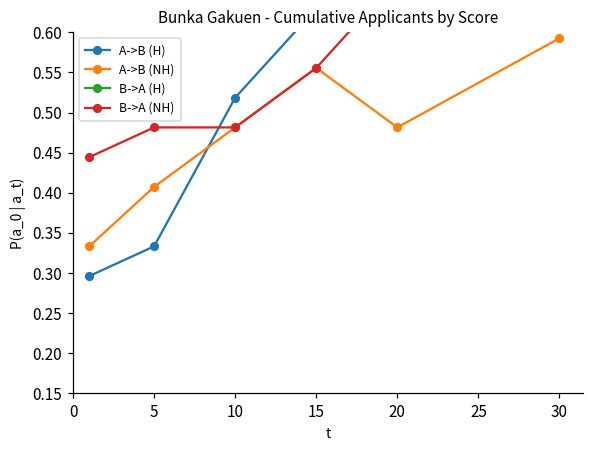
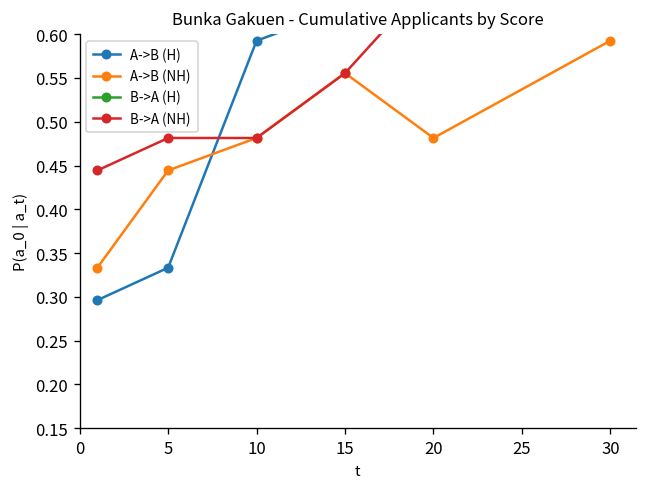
  {
    "A->B (H)": {
      "5": 0.33,
-     "10": 0.52
+     "10": 0.59
    },
    "A->B (NH)": {
-     "5": 0.41,
+     "5": 0.44,
      "20": 0.48,
      "30": 0.59
    },
    "B->A (NH)": {
      "5": 0.48
    }
  }
